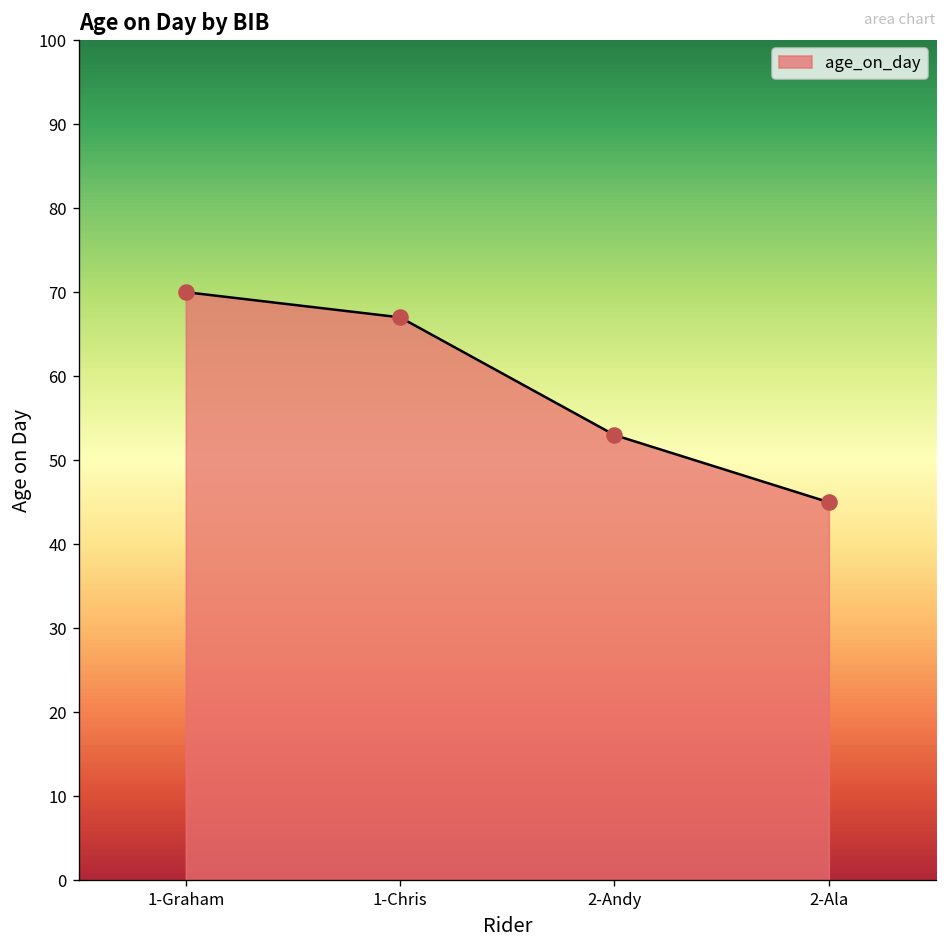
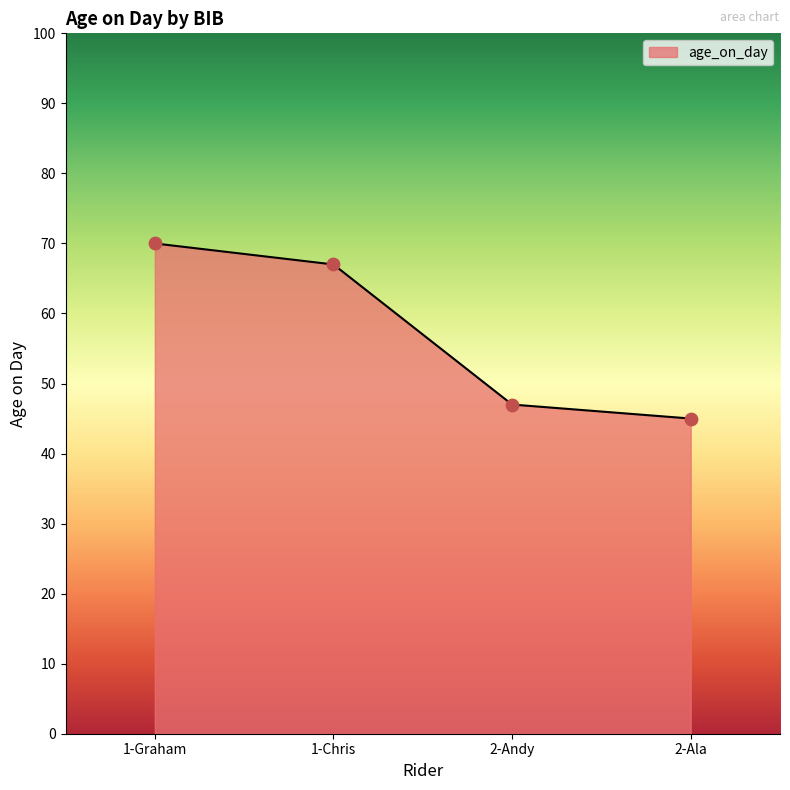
  {
    "1-Graham": 70,
    "1-Chris": 67,
-   "2-Andy": 53,
+   "2-Andy": 47,
    "2-Ala": 45
  }
